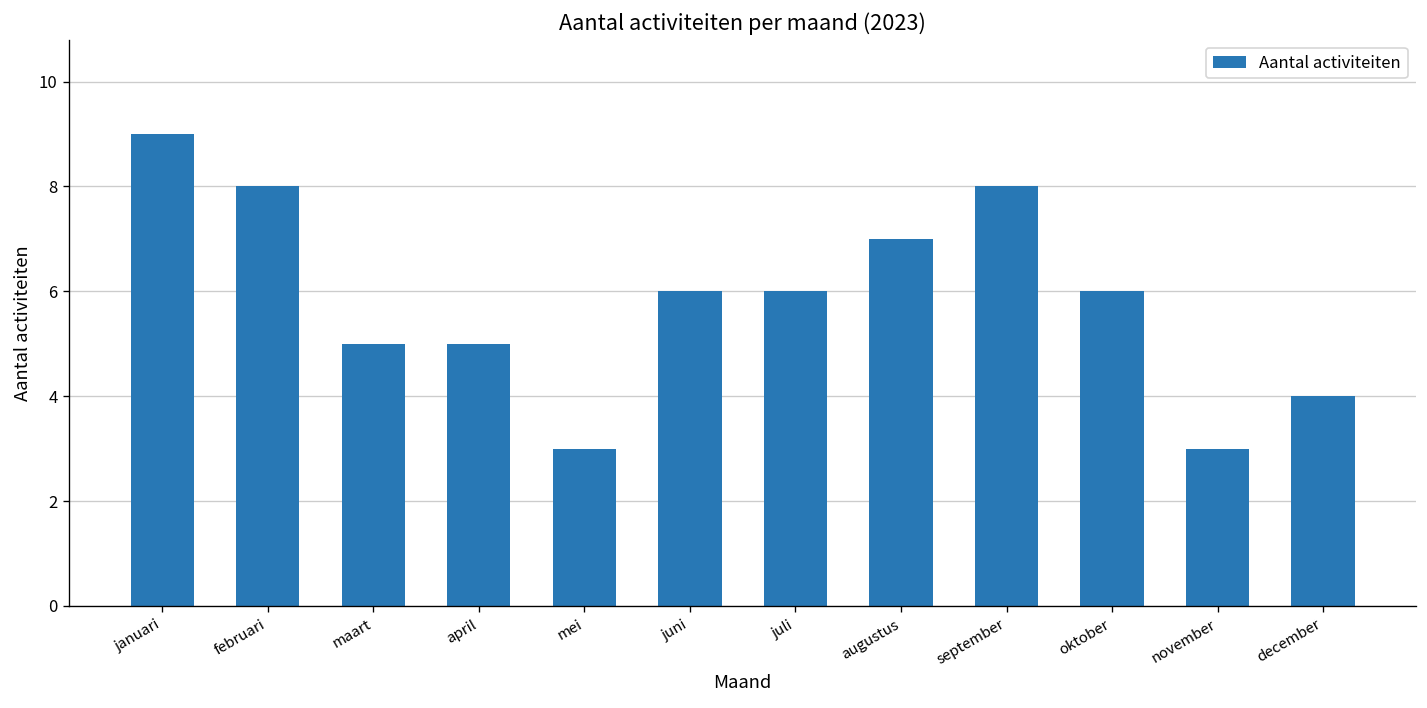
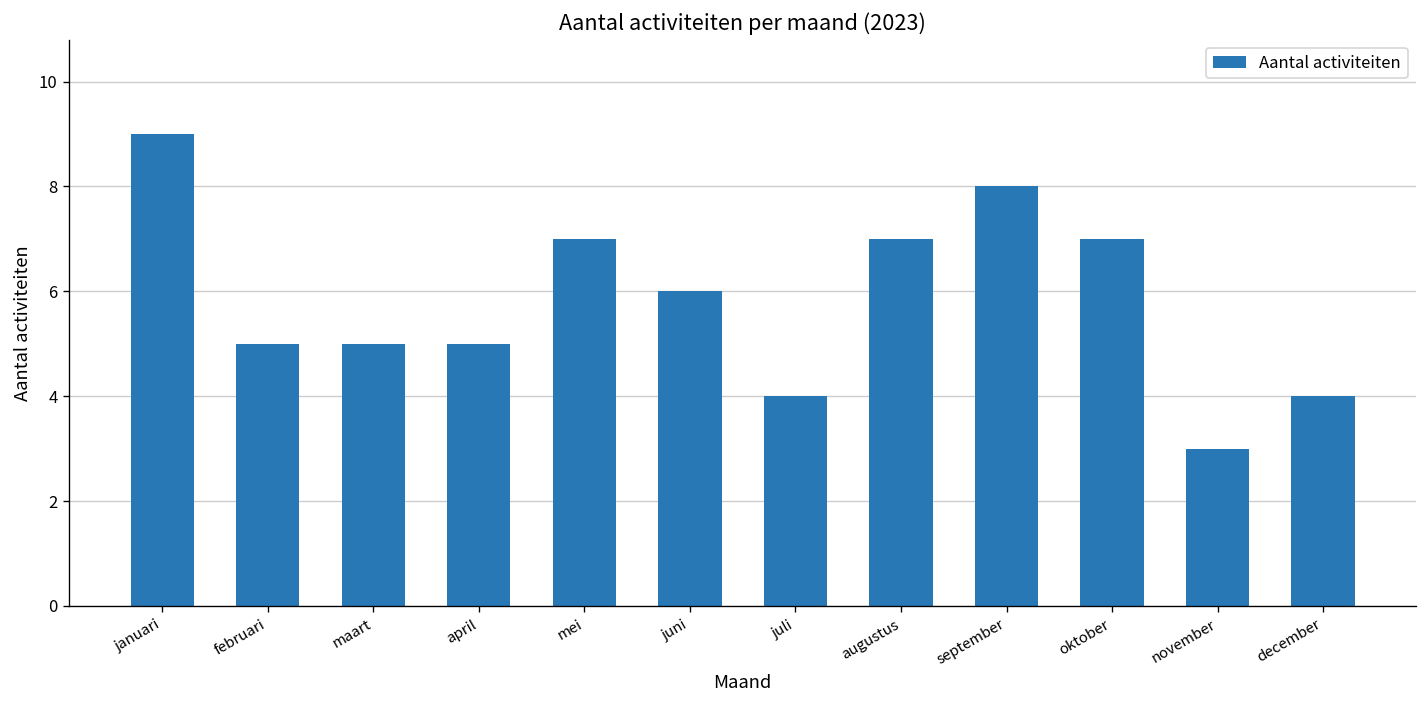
  {
    "januari": 9,
-   "februari": 8,
+   "februari": 5,
    "maart": 5,
    "april": 5,
-   "mei": 3,
+   "mei": 7,
    "juni": 6,
-   "juli": 6,
+   "juli": 4,
    "augustus": 7,
    "september": 8,
-   "oktober": 6,
+   "oktober": 7,
    "november": 3,
    "december": 4
  }
